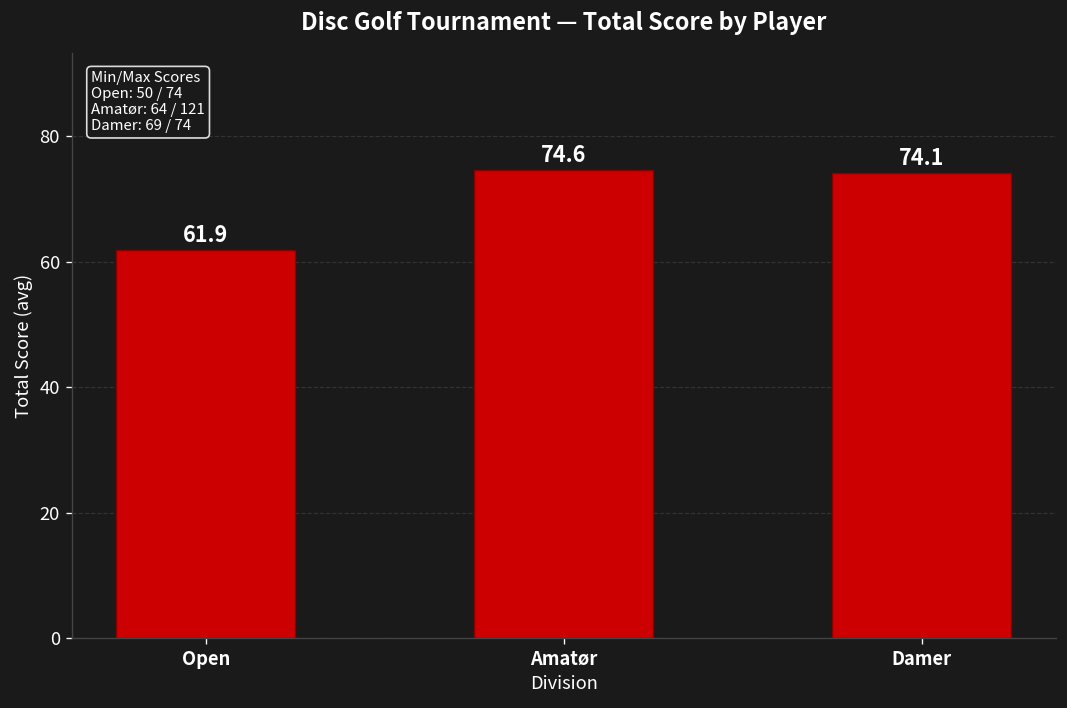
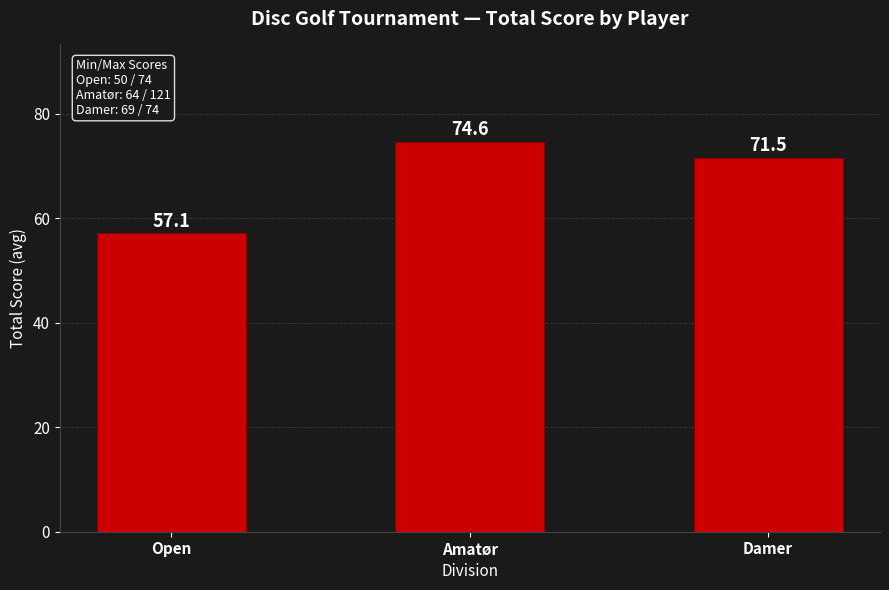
  {
-   "Open": 61.9,
+   "Open": 57.1,
    "Amatør": 74.6,
-   "Damer": 74.1
+   "Damer": 71.5
  }
